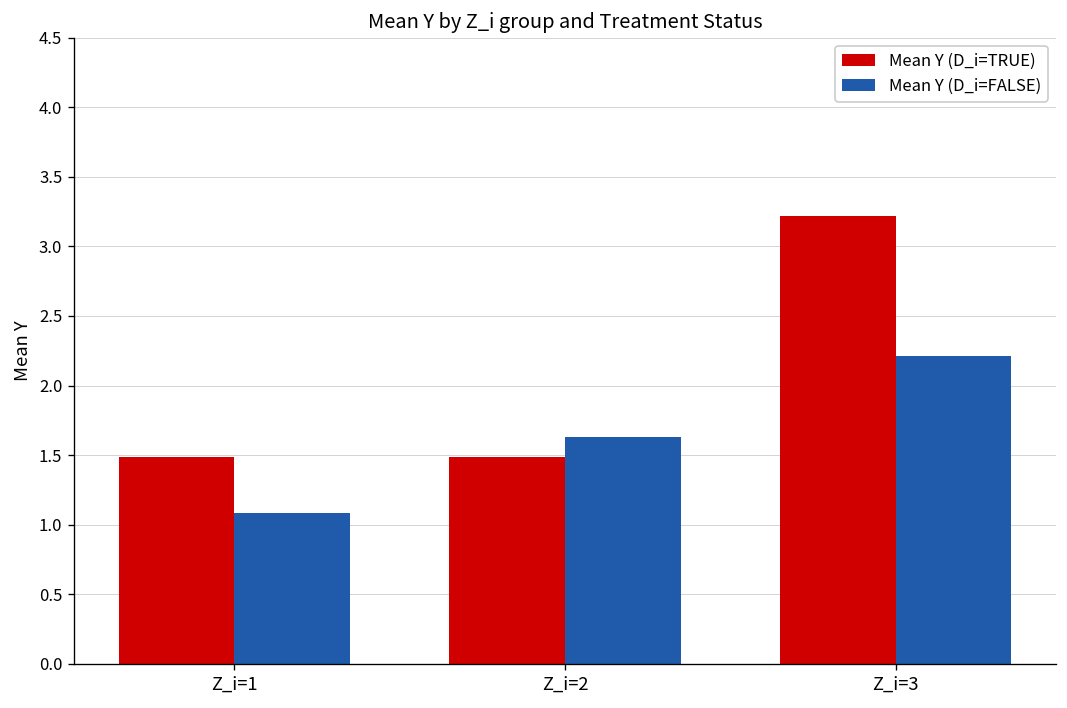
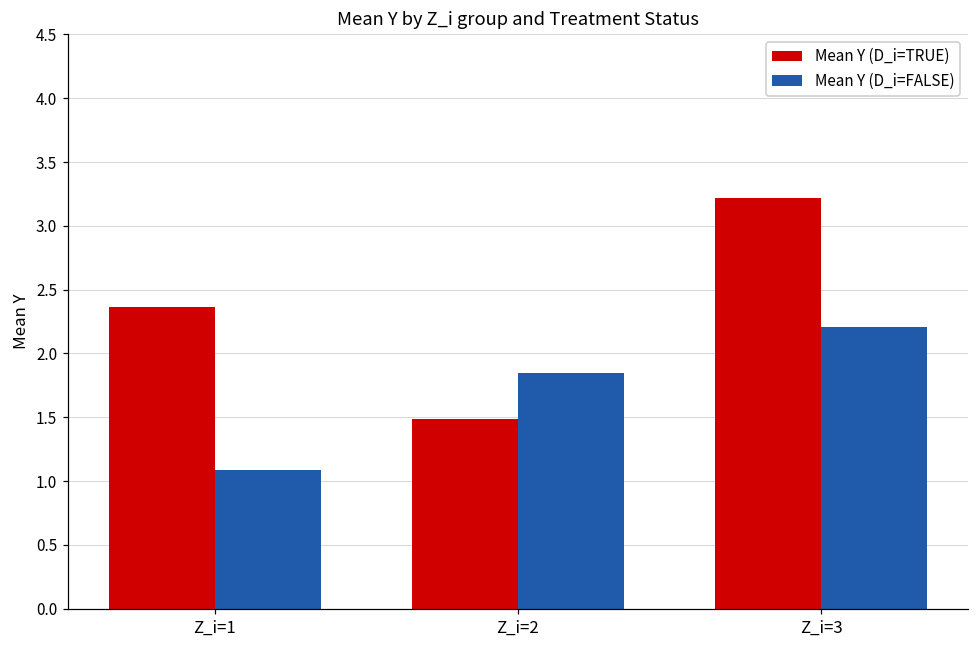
  {
    "Mean Y (D_i=TRUE)": {
-     "Z_i=1": 1.49,
+     "Z_i=1": 2.37,
      "Z_i=2": 1.49,
      "Z_i=3": 3.22
    },
    "Mean Y (D_i=FALSE)": {
      "Z_i=1": 1.09,
-     "Z_i=2": 1.63,
+     "Z_i=2": 1.85,
      "Z_i=3": 2.21
    }
  }
